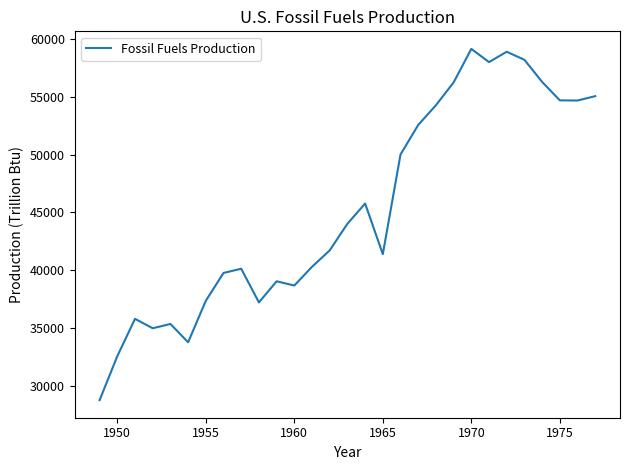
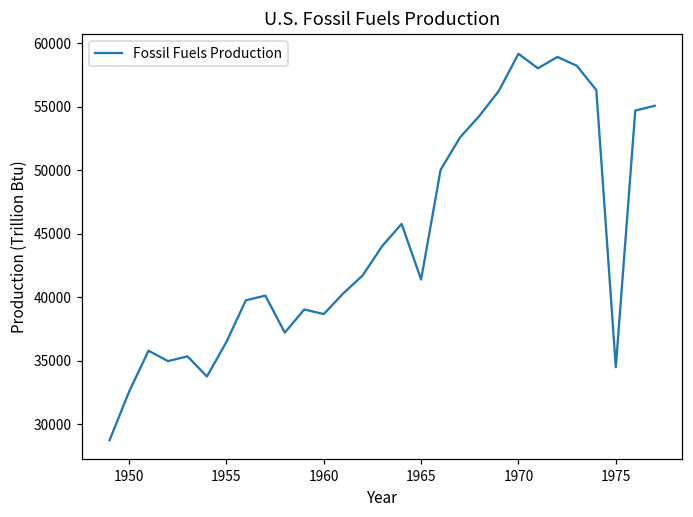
  {
    "1950": 32600,
-   "1955": 37300,
+   "1955": 36500,
    "1960": 38700,
    "1965": 41400,
    "1970": 59200,
-   "1975": 54700
+   "1975": 34500
  }
